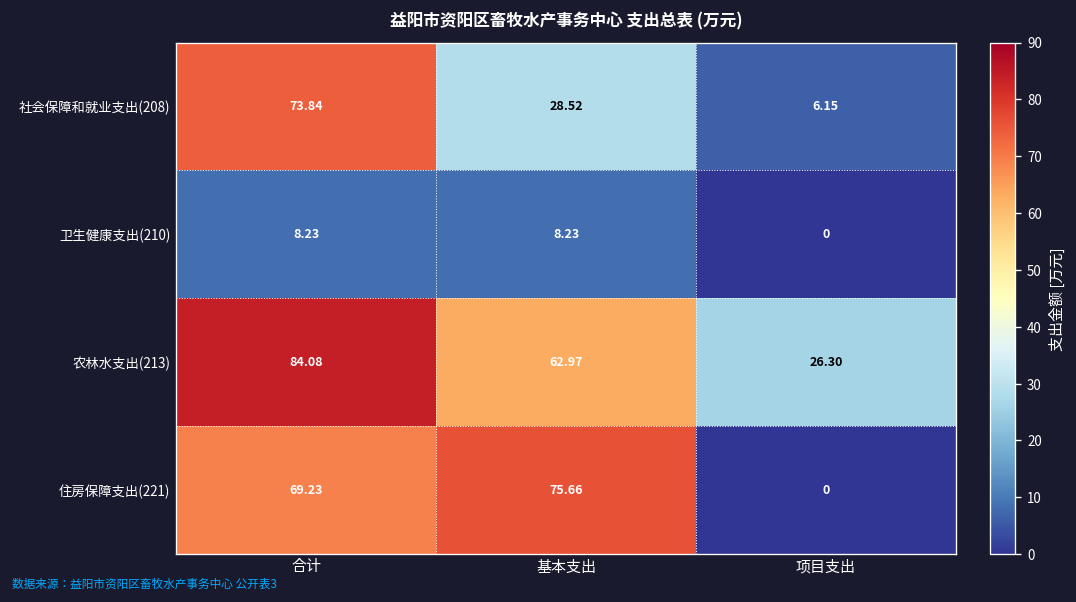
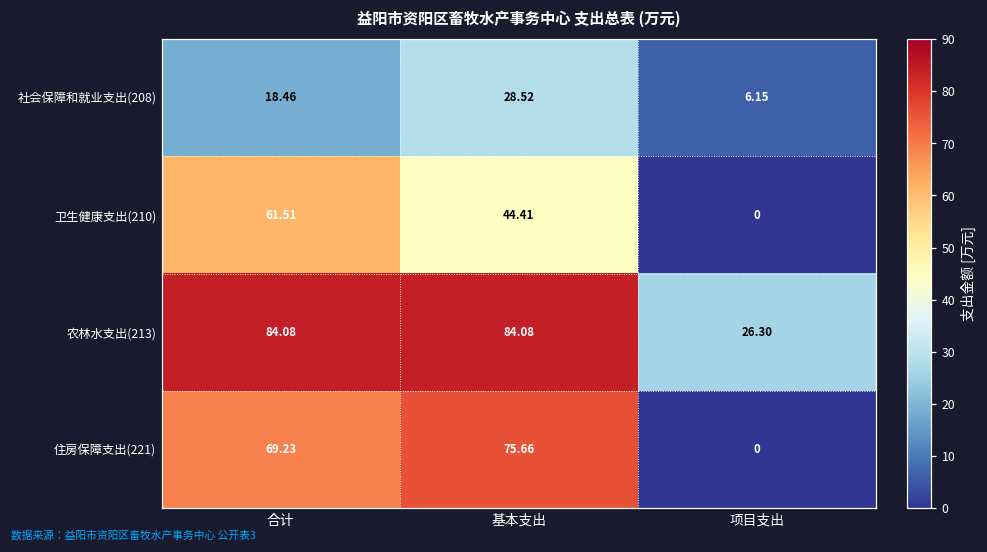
  {
    "社会保障和就业支出(208)": {
-     "合计": 73.84,
+     "合计": 18.46,
      "基本支出": 28.52,
      "项目支出": 6.15
    },
    "卫生健康支出(210)": {
-     "合计": 8.23,
-     "基本支出": 8.23,
+     "合计": 61.51,
+     "基本支出": 44.41,
      "项目支出": 0
    },
    "农林水支出(213)": {
      "合计": 84.08,
-     "基本支出": 62.97,
+     "基本支出": 84.08,
      "项目支出": 26.30
    },
    "住房保障支出(221)": {
      "合计": 69.23,
      "基本支出": 75.66,
      "项目支出": 0
    }
  }
